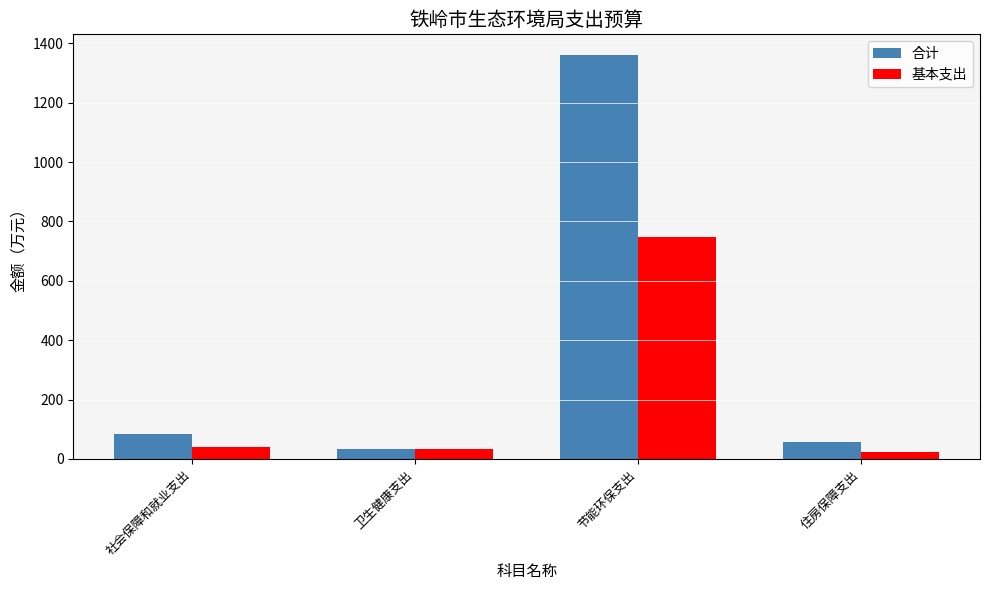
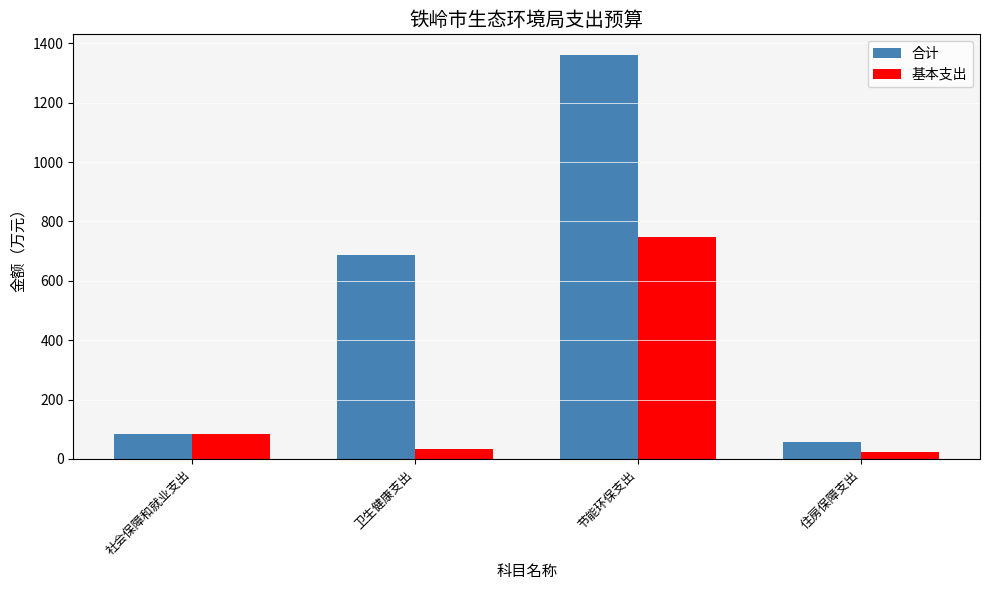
  {
    "合计": {
      "社会保障和就业支出": 80,
-     "卫生健康支出": 30,
+     "卫生健康支出": 690,
      "节能环保支出": 1360,
      "住房保障支出": 60
    },
    "基本支出": {
-     "社会保障和就业支出": 40,
+     "社会保障和就业支出": 80,
      "卫生健康支出": 30,
      "节能环保支出": 750,
      "住房保障支出": 20
    }
  }
